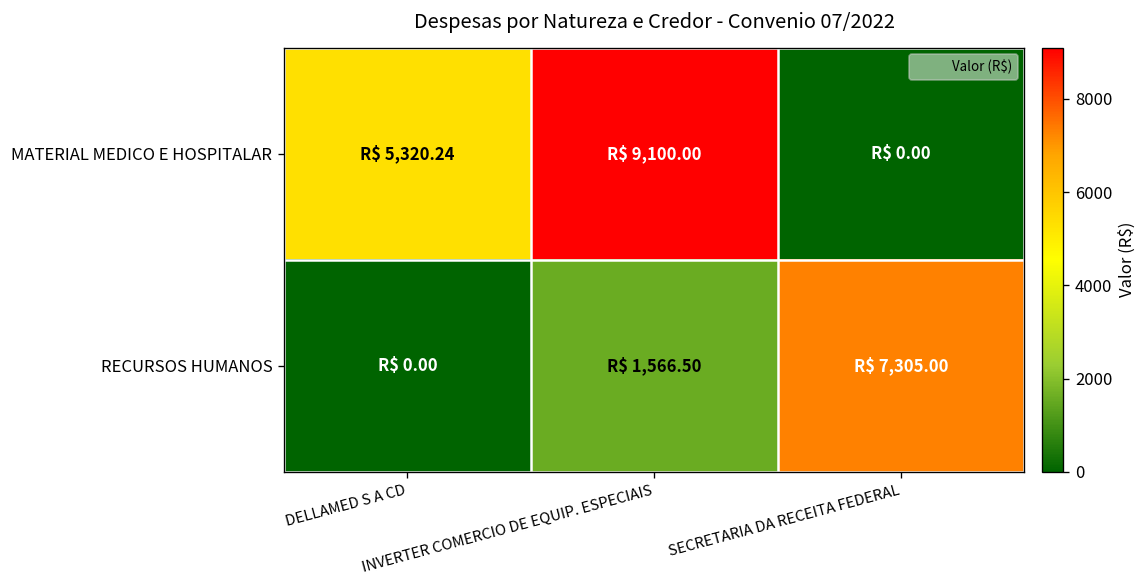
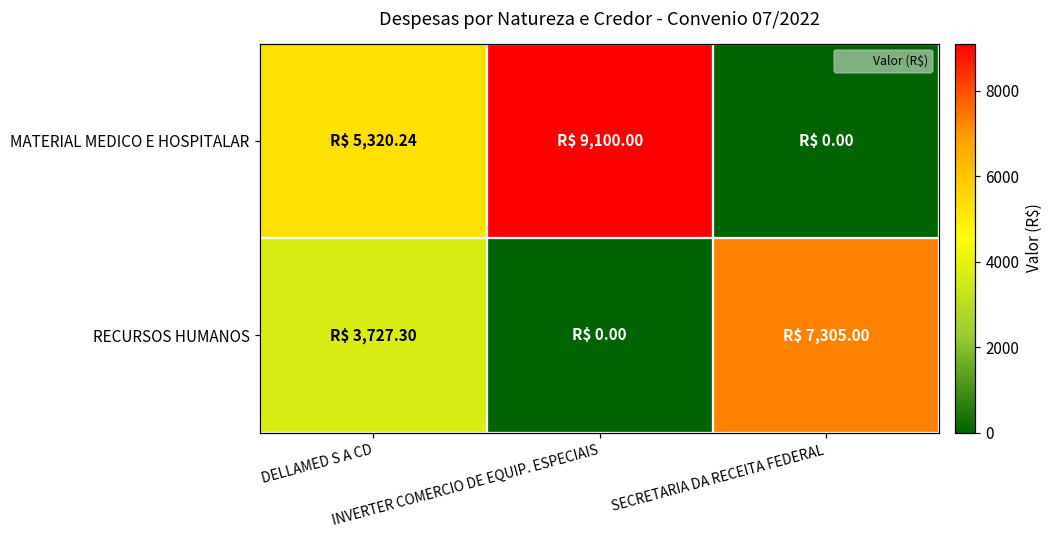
  {
    "MATERIAL MEDICO E HOSPITALAR": {
      "DELLAMED S A CD": "5,320.24",
      "INVERTER COMERCIO DE EQUIP. ESPECIAIS": "9,100.00",
      "SECRETARIA DA RECEITA FEDERAL": "0.00"
    },
    "RECURSOS HUMANOS": {
-     "DELLAMED S A CD": "0.00",
-     "INVERTER COMERCIO DE EQUIP. ESPECIAIS": "1,566.50",
+     "DELLAMED S A CD": "3,727.30",
+     "INVERTER COMERCIO DE EQUIP. ESPECIAIS": "0.00",
      "SECRETARIA DA RECEITA FEDERAL": "7,305.00"
    }
  }
